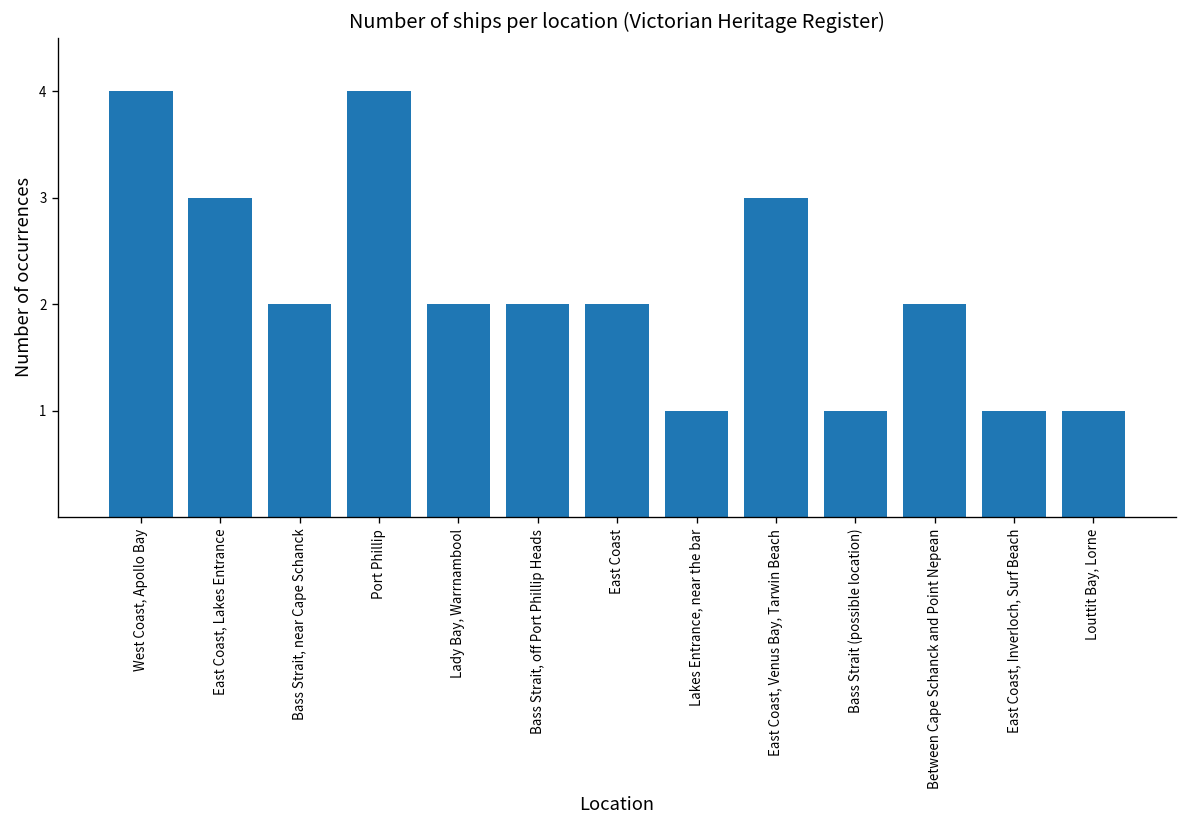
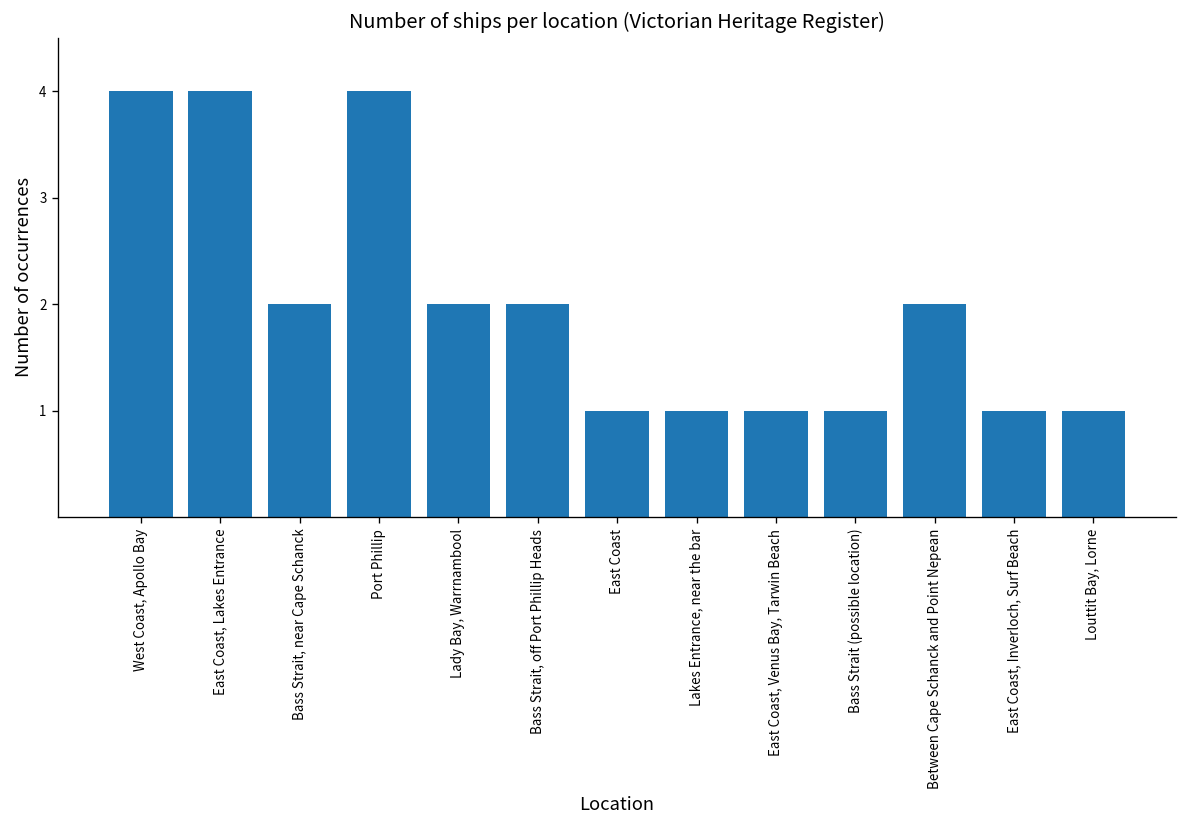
  {
    "West Coast, Apollo Bay": 4,
-   "East Coast, Lakes Entrance": 3,
+   "East Coast, Lakes Entrance": 4,
    "Bass Strait, near Cape Schanck": 2,
    "Port Phillip": 4,
    "Lady Bay, Warrnambool": 2,
    "Bass Strait, off Port Phillip Heads": 2,
-   "East Coast": 2,
+   "East Coast": 1,
    "Lakes Entrance, near the bar": 1,
-   "East Coast, Venus Bay, Tarwin Beach": 3,
+   "East Coast, Venus Bay, Tarwin Beach": 1,
    "Bass Strait (possible location)": 1,
    "Between Cape Schanck and Point Nepean": 2,
    "East Coast, Inverloch, Surf Beach": 1,
    "Louttit Bay, Lorne": 1
  }
